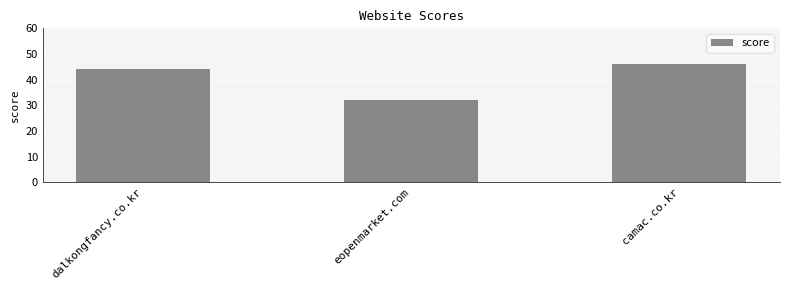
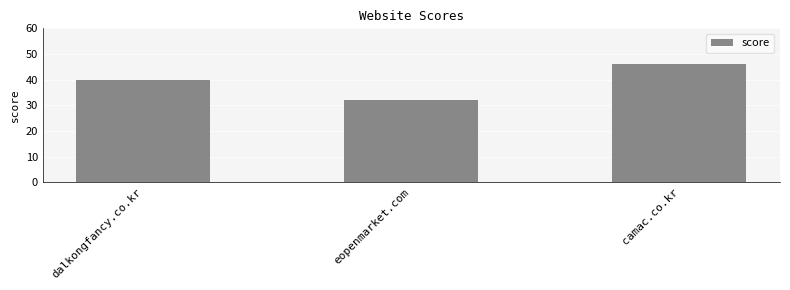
  {
-   "dalkongfancy.co.kr": 44,
+   "dalkongfancy.co.kr": 40,
    "eopenmarket.com": 32,
    "camac.co.kr": 46
  }
